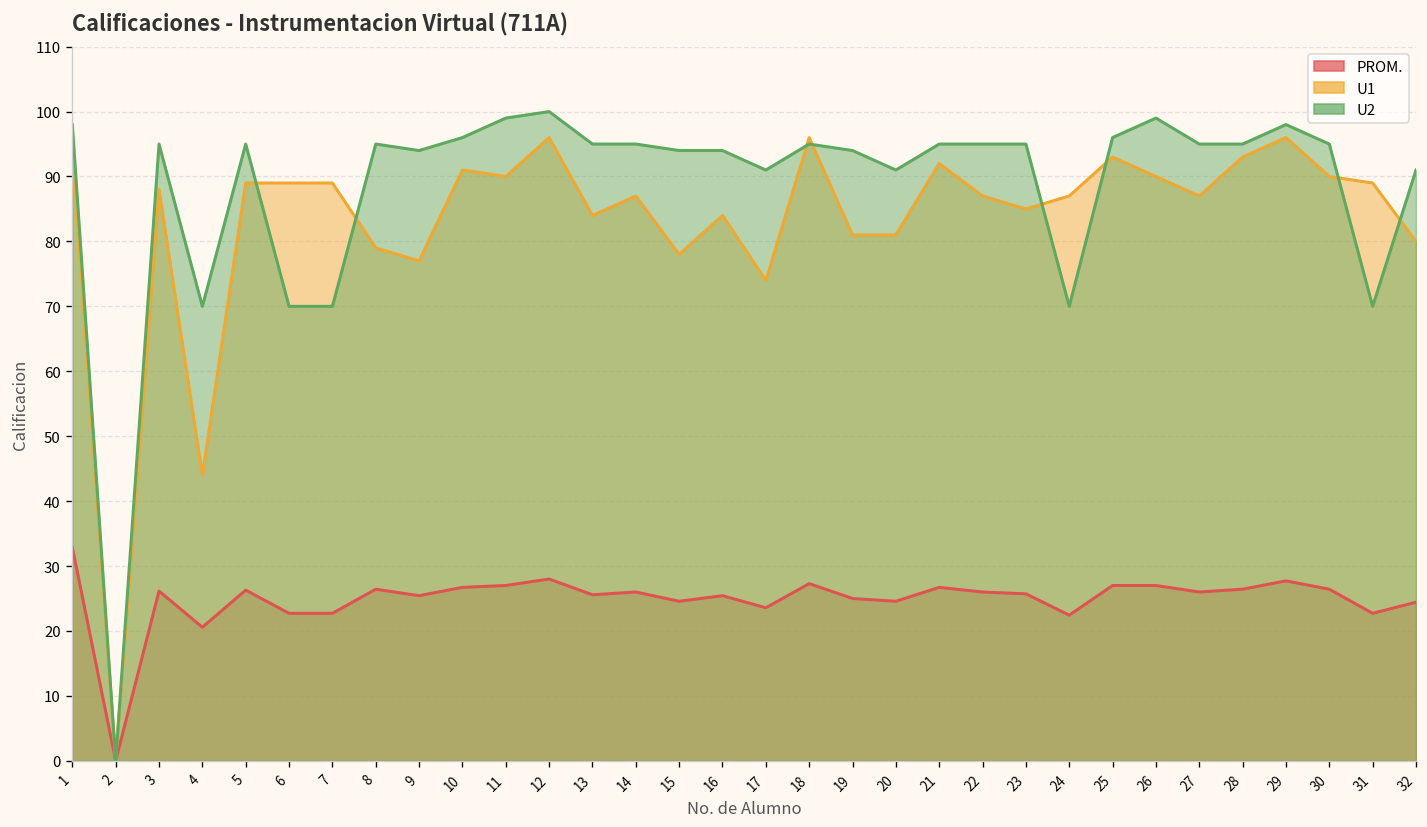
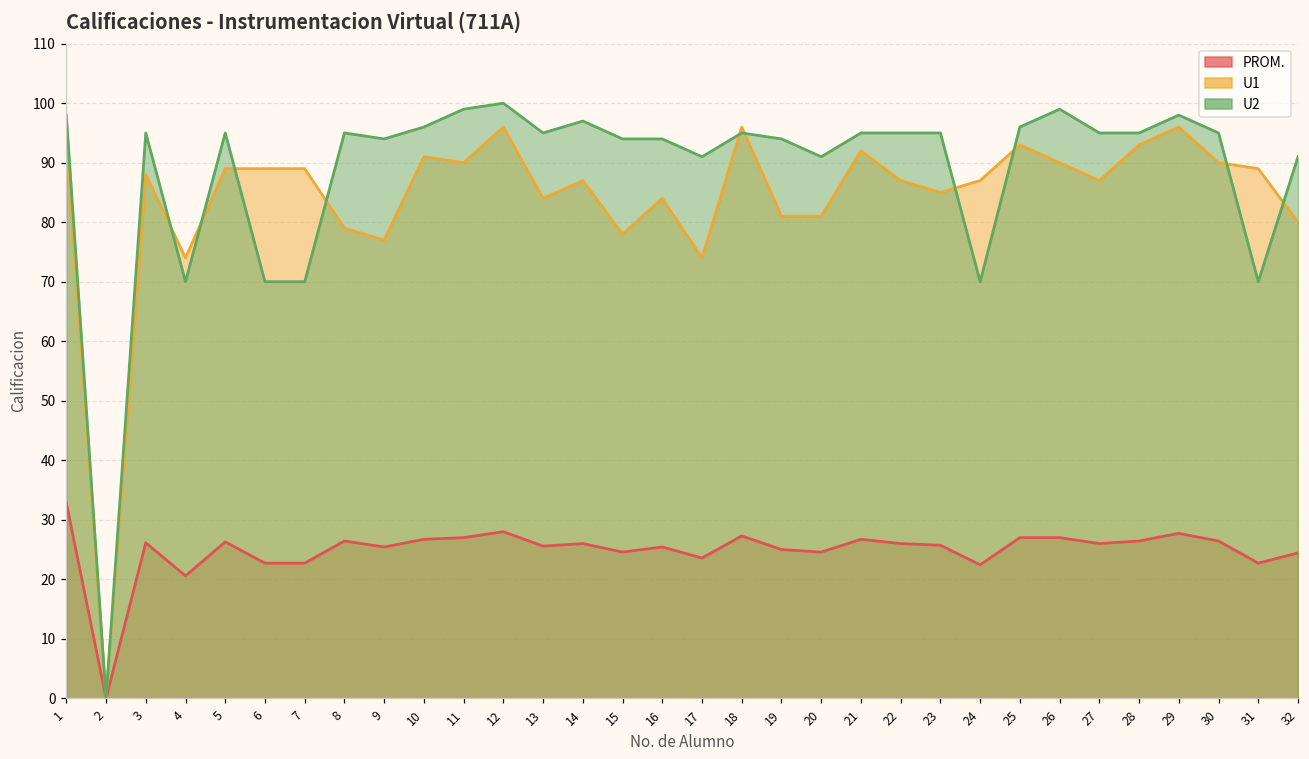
  {
    "PROM.": {
      "1": 33,
      "3": 26,
      "4": 21,
      "5": 26,
      "6": 23,
      "7": 23,
      "8": 26,
      "9": 25,
      "10": 27,
      "11": 27,
      "12": 28,
      "13": 26,
      "14": 26,
      "15": 25,
      "16": 25,
      "17": 24,
      "18": 27,
      "19": 25,
      "20": 25,
      "21": 27,
      "22": 26,
      "23": 26,
      "24": 22,
      "25": 27,
      "26": 27,
      "27": 26,
      "28": 26,
      "29": 28,
      "30": 26,
      "31": 23,
      "32": 24
    },
    "U1": {
      "1": 94,
      "3": 88,
-     "4": 44,
+     "4": 74,
      "5": 89,
      "6": 89,
      "7": 89,
      "8": 79,
      "9": 77,
      "10": 91,
      "11": 90,
      "12": 96,
      "13": 84,
      "14": 87,
      "15": 78,
      "16": 84,
      "17": 74,
      "18": 96,
      "19": 81,
      "20": 81,
      "21": 92,
      "22": 87,
      "23": 85,
      "24": 87,
      "25": 93,
      "26": 90,
      "27": 87,
      "28": 93,
      "29": 96,
      "30": 90,
      "31": 89,
      "32": 80
    },
    "U2": {
      "1": 98,
      "3": 95,
      "4": 70,
      "5": 95,
      "6": 70,
      "7": 70,
      "8": 95,
      "9": 94,
      "10": 96,
      "11": 99,
      "12": 100,
      "13": 95,
-     "14": 95,
+     "14": 97,
      "15": 94,
      "16": 94,
      "17": 91,
      "18": 95,
      "19": 94,
      "20": 91,
      "21": 95,
      "22": 95,
      "23": 95,
      "24": 70,
      "25": 96,
      "26": 99,
      "27": 95,
      "28": 95,
      "29": 98,
      "30": 95,
      "31": 70,
      "32": 91
    }
  }
